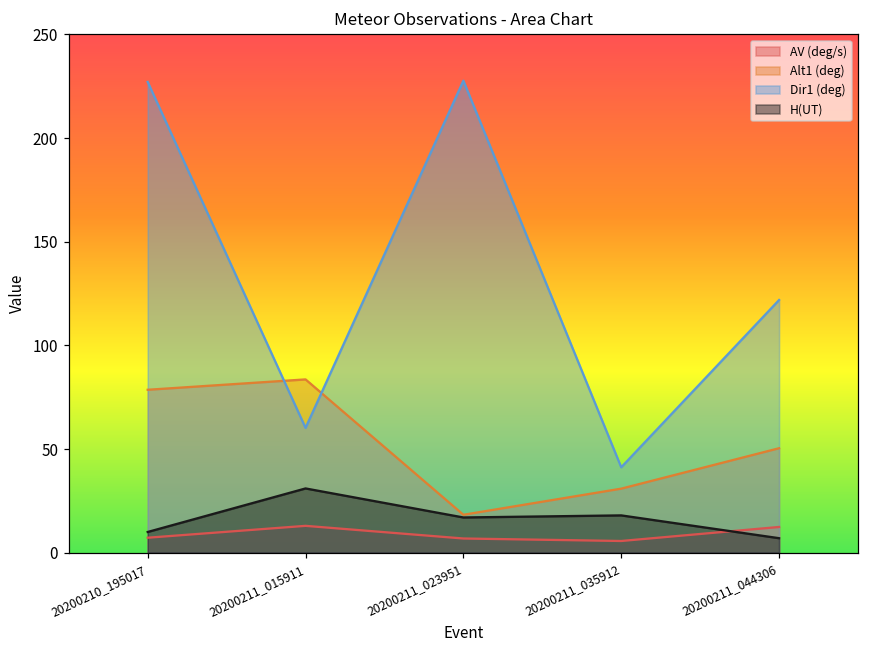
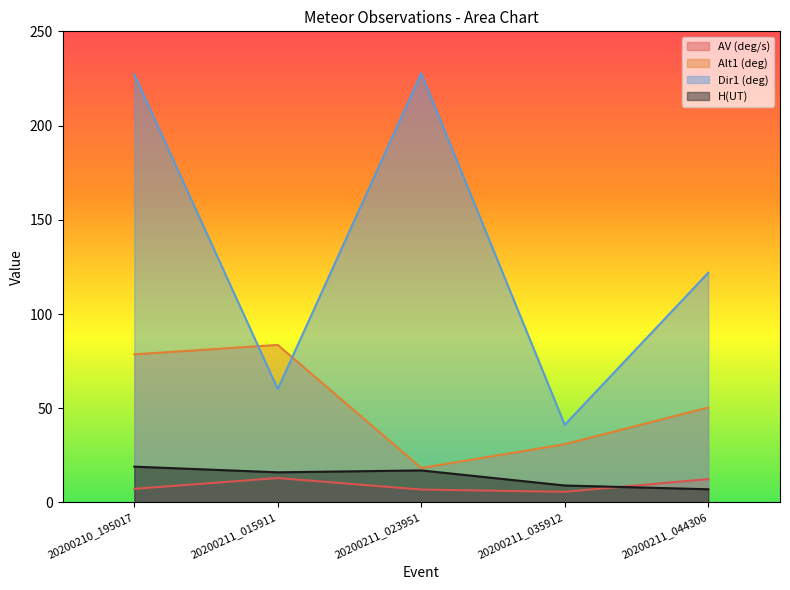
  {
    "Dir1 (deg)": {
      "20200210_195017": 227,
      "20200211_015911": 60,
      "20200211_023951": 228,
      "20200211_035912": 41,
      "20200211_044306": 122
    },
    "H(UT)": {
-     "20200210_195017": 10,
-     "20200211_015911": 31,
-     "20200211_035912": 18,
+     "20200210_195017": 19,
+     "20200211_015911": 16,
+     "20200211_035912": 9,
      "20200211_044306": 7
    }
  }
